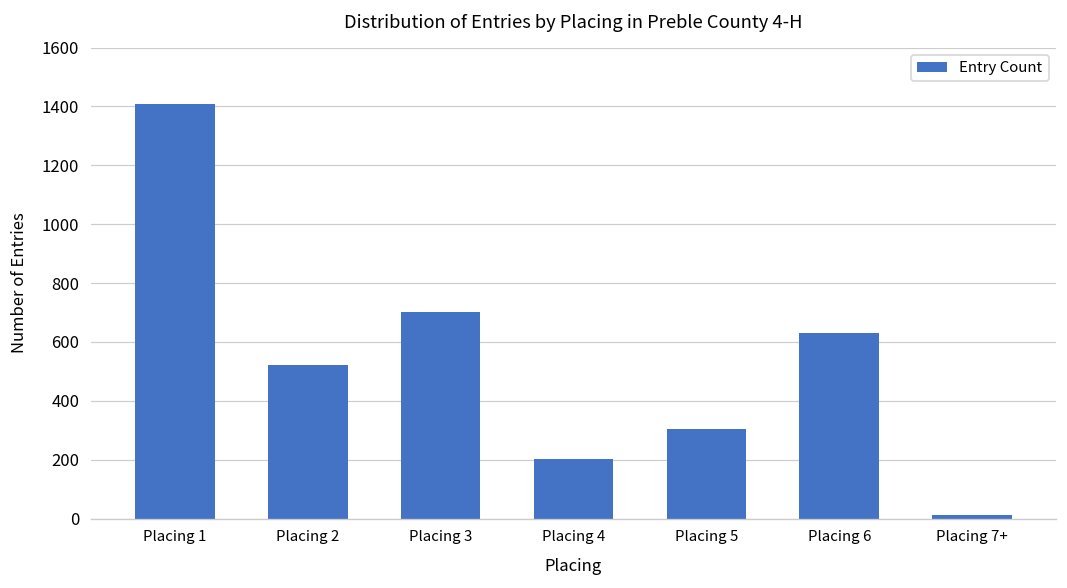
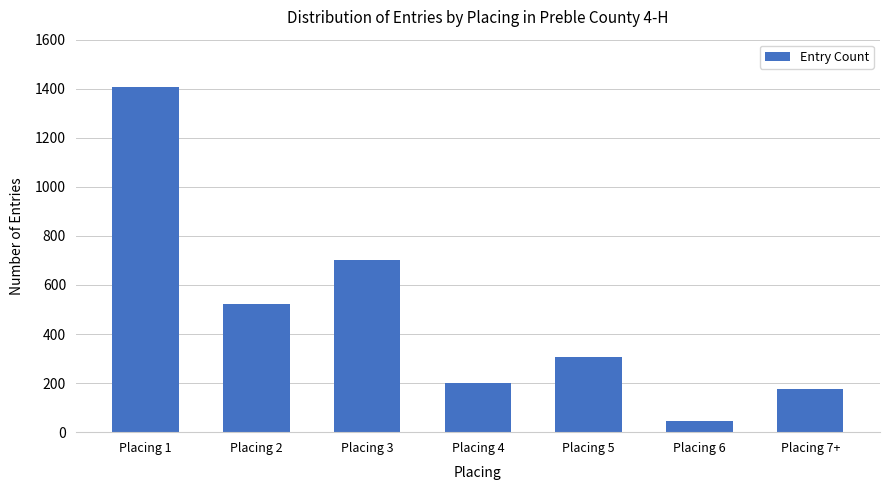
  {
    "Placing 1": 1410,
    "Placing 2": 520,
    "Placing 3": 700,
    "Placing 4": 200,
    "Placing 5": 310,
-   "Placing 6": 630,
-   "Placing 7+": 10
+   "Placing 6": 50,
+   "Placing 7+": 180
  }
